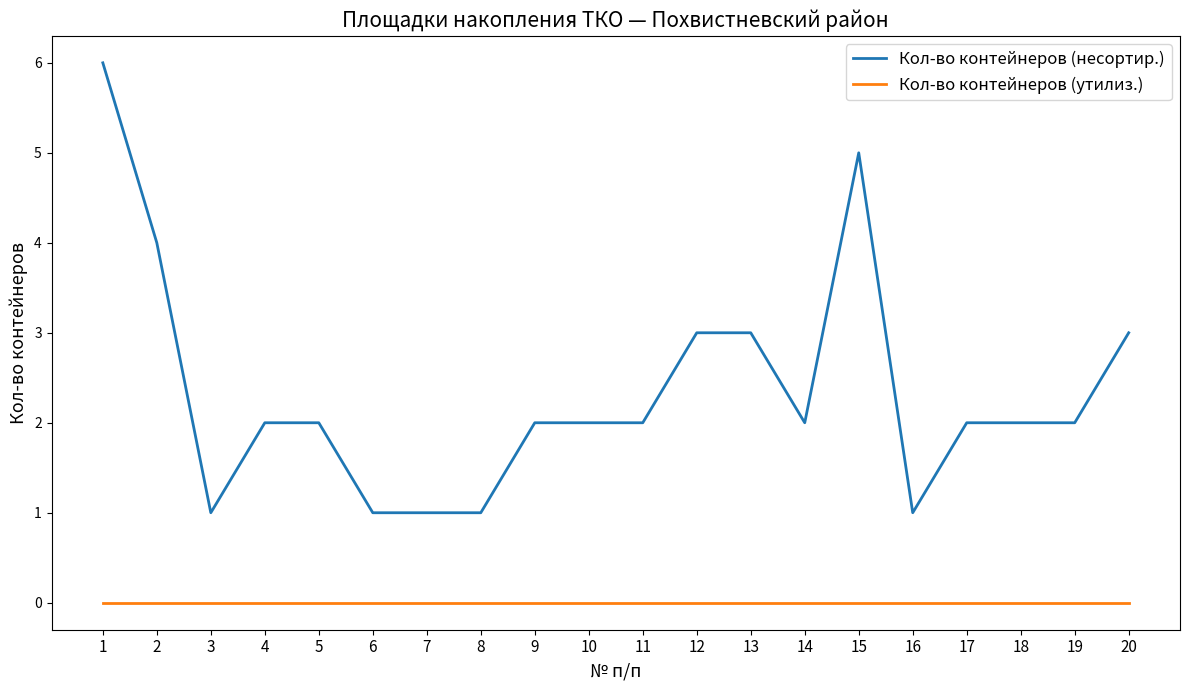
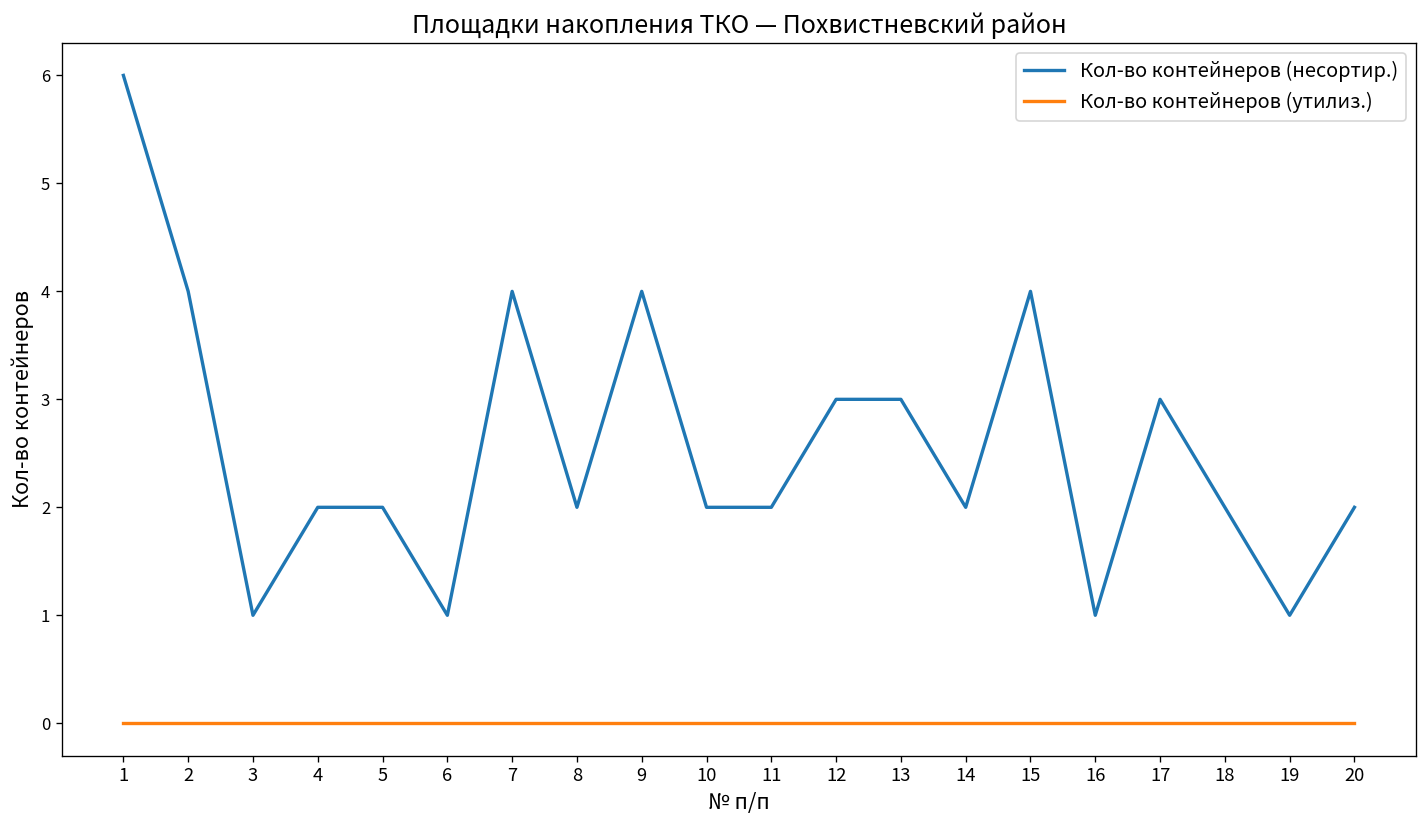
  {
    "Кол-во контейнеров (несортир.)": {
      "1": 6,
      "2": 4,
      "3": 1,
      "4": 2,
      "5": 2,
      "6": 1,
-     "7": 1,
-     "8": 1,
-     "9": 2,
+     "7": 4,
+     "8": 2,
+     "9": 4,
      "10": 2,
      "11": 2,
      "12": 3,
      "13": 3,
      "14": 2,
-     "15": 5,
+     "15": 4,
      "16": 1,
-     "17": 2,
+     "17": 3,
      "18": 2,
-     "19": 2,
-     "20": 3
+     "19": 1,
+     "20": 2
    },
    "Кол-во контейнеров (утилиз.)": {
      "1": 0,
      "2": 0,
      "3": 0,
      "4": 0,
      "5": 0,
      "6": 0,
      "7": 0,
      "8": 0,
      "9": 0,
      "10": 0,
      "11": 0,
      "12": 0,
      "13": 0,
      "14": 0,
      "15": 0,
      "16": 0,
      "17": 0,
      "18": 0,
      "19": 0,
      "20": 0
    }
  }
